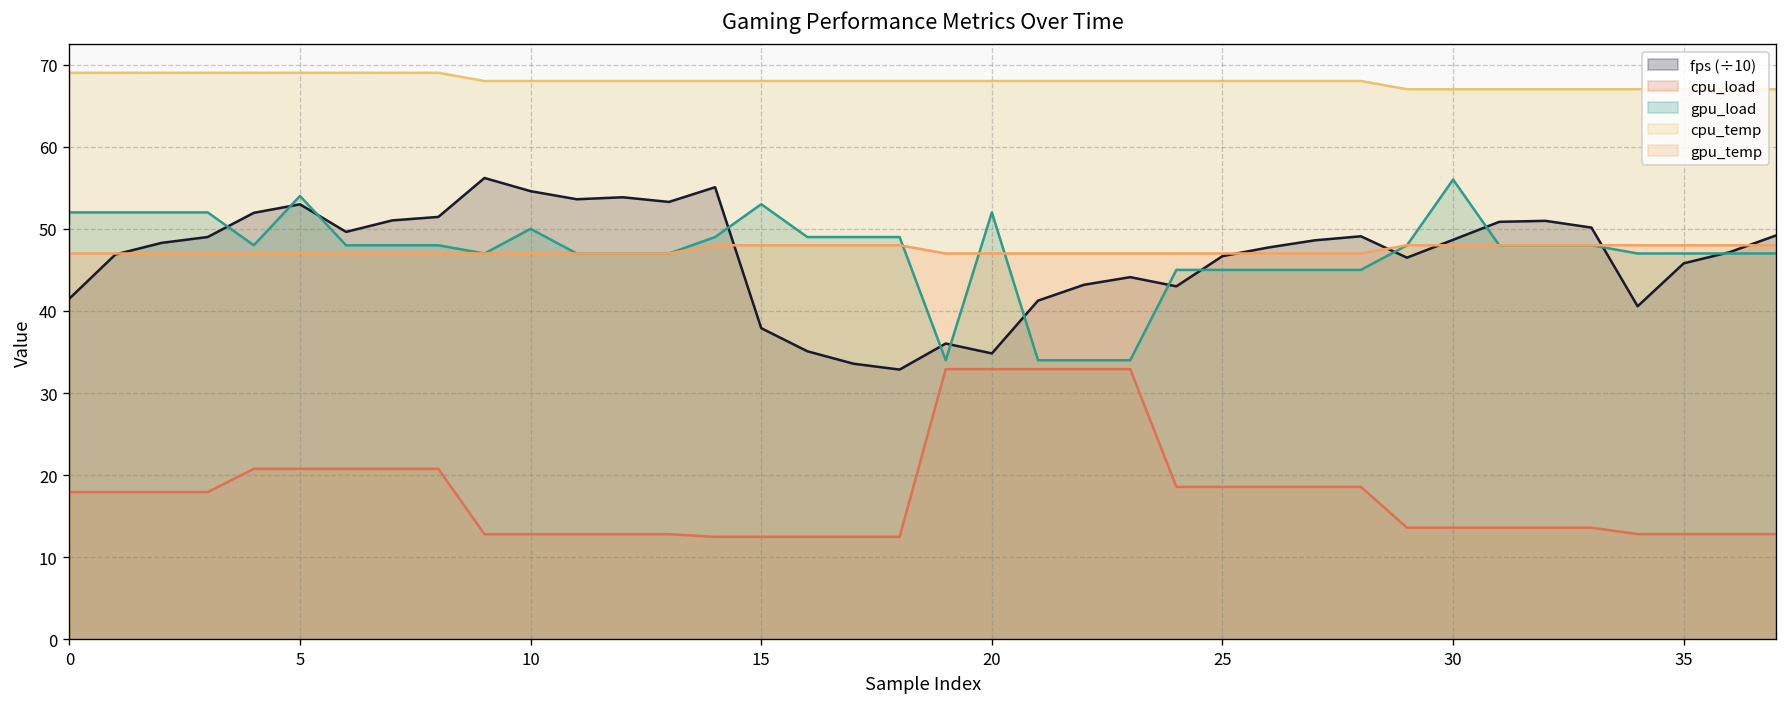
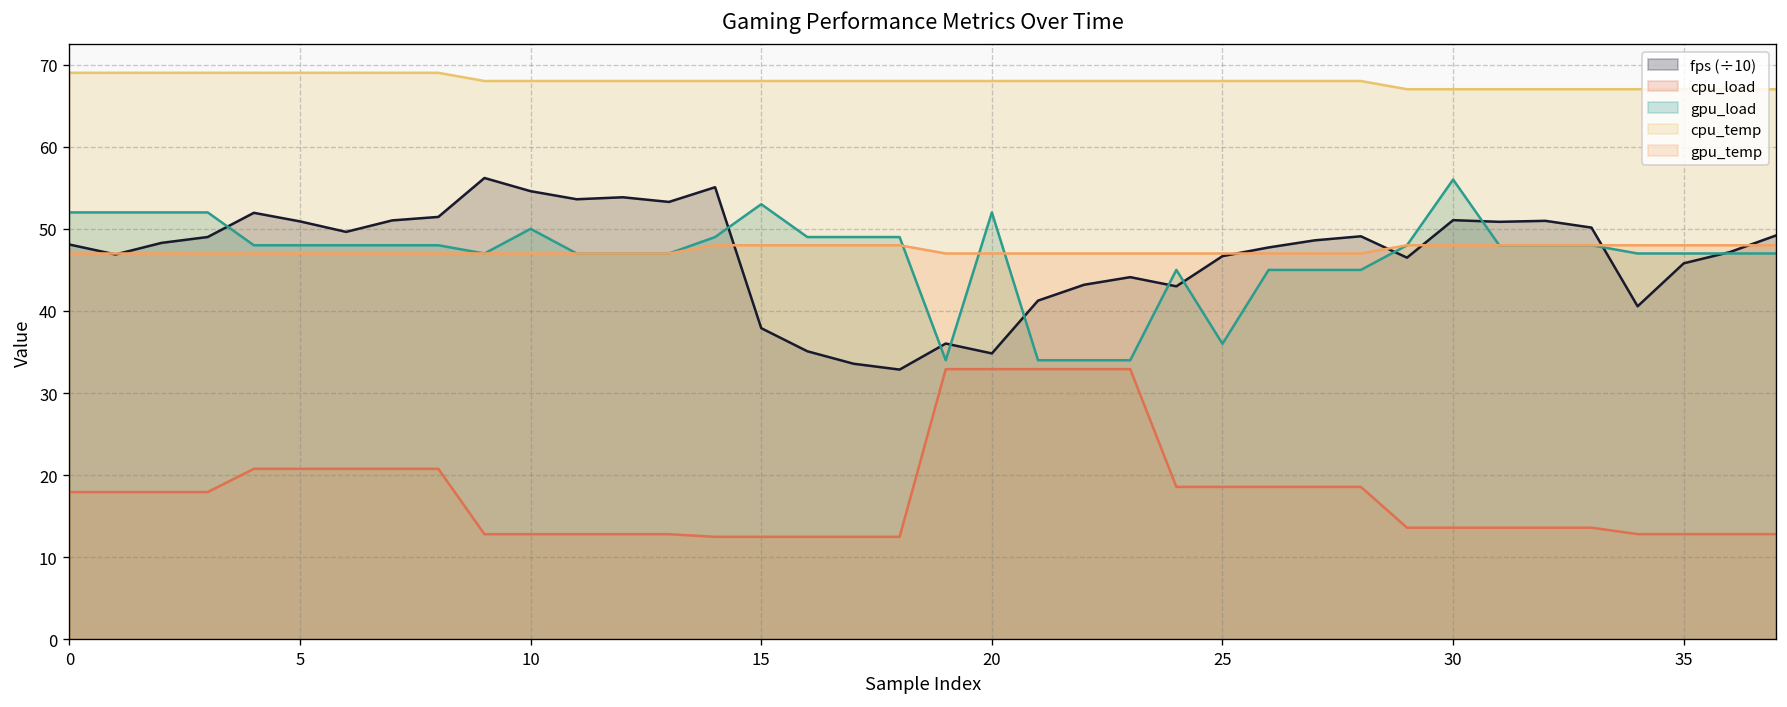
  {
    "fps (÷10)": {
-     "0": 41,
-     "5": 53,
+     "0": 48,
+     "5": 51,
      "10": 55,
      "15": 38,
      "20": 35,
-     "30": 49,
+     "30": 51,
      "35": 46
    },
    "gpu_load": {
      "0": 52,
-     "5": 54,
+     "5": 48,
      "10": 50,
      "15": 53,
      "20": 52,
-     "25": 45,
+     "25": 36,
      "30": 56,
      "35": 47
    }
  }
